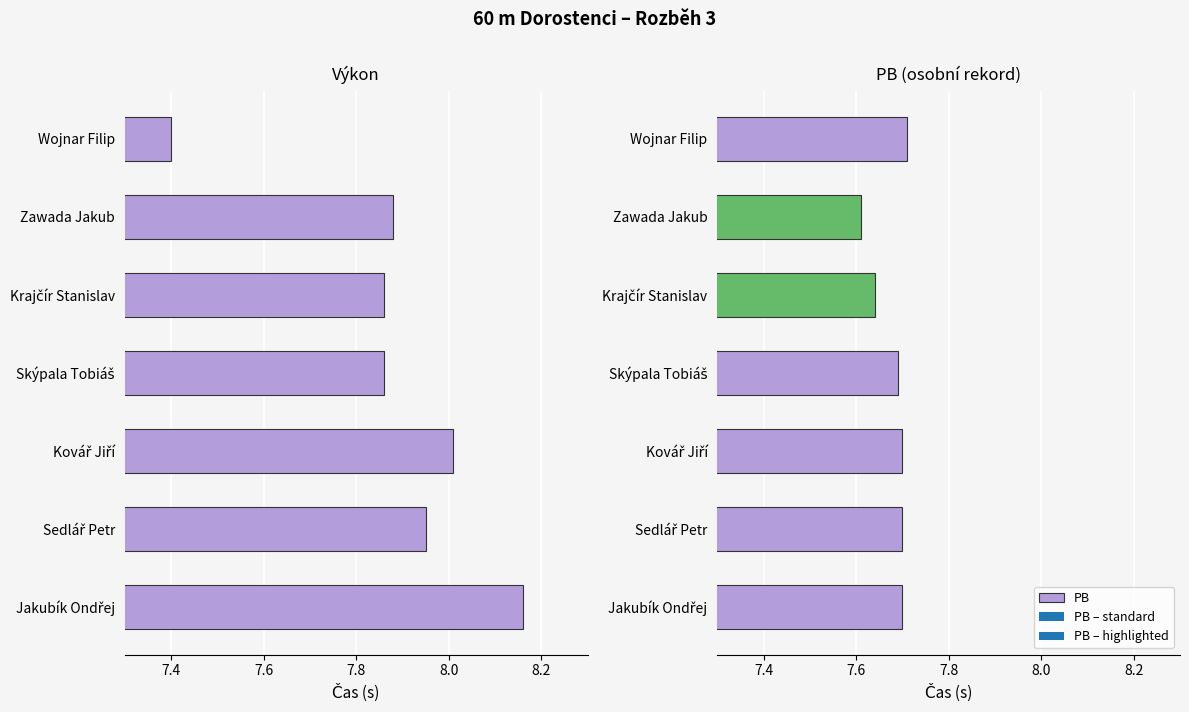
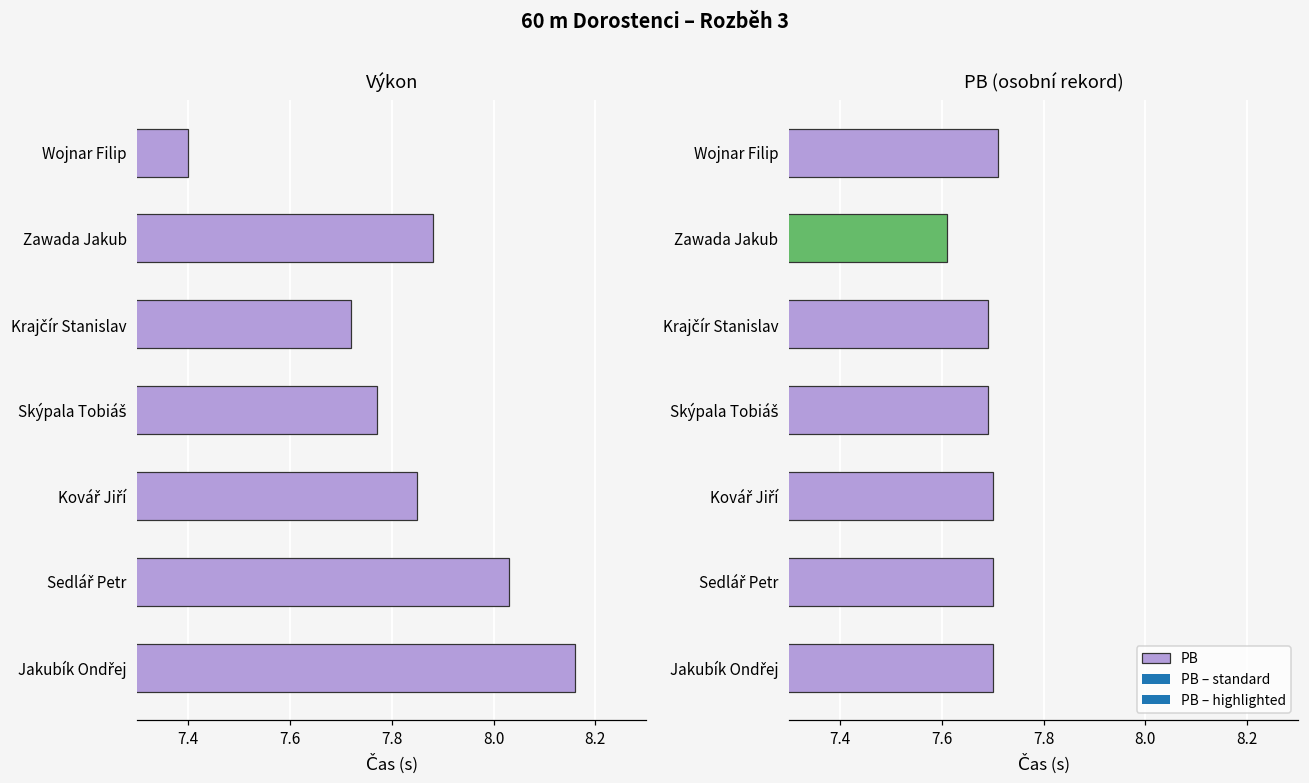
  {
    "Výkon": {
      "Wojnar Filip": 7.40,
      "Zawada Jakub": 7.88,
-     "Krajčír Stanislav": 7.86,
-     "Skýpala Tobiáš": 7.86,
-     "Kovář Jiří": 8.01,
-     "Sedlář Petr": 7.95,
+     "Krajčír Stanislav": 7.72,
+     "Skýpala Tobiáš": 7.77,
+     "Kovář Jiří": 7.85,
+     "Sedlář Petr": 8.03,
      "Jakubík Ondřej": 8.16
    },
    "PB (osobní rekord)": {
      "Wojnar Filip": 7.71,
      "Zawada Jakub": 7.61,
-     "Krajčír Stanislav": 7.64,
+     "Krajčír Stanislav": 7.69,
      "Skýpala Tobiáš": 7.69,
      "Kovář Jiří": 7.70,
      "Sedlář Petr": 7.70,
      "Jakubík Ondřej": 7.70
    }
  }
